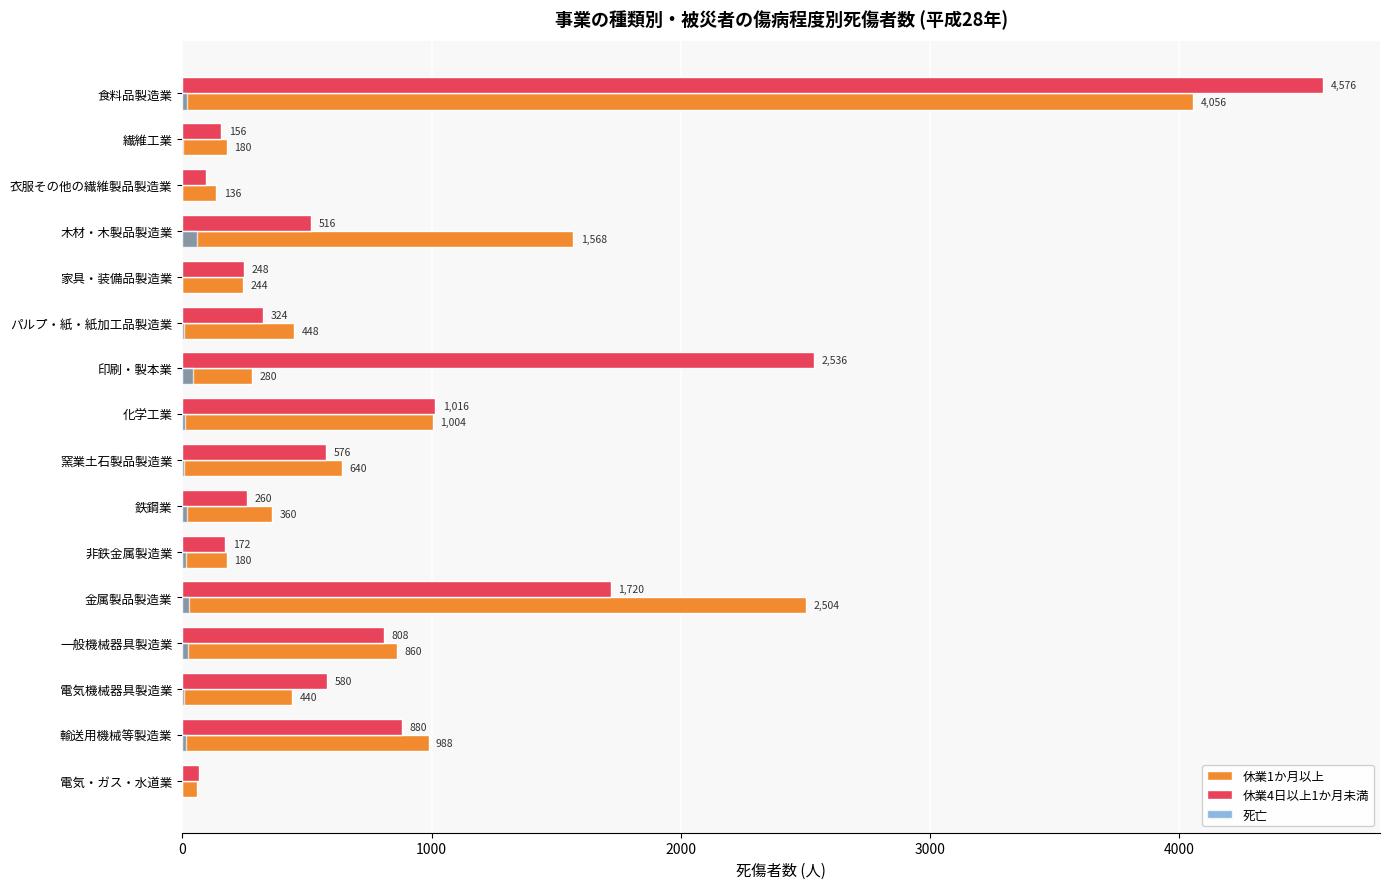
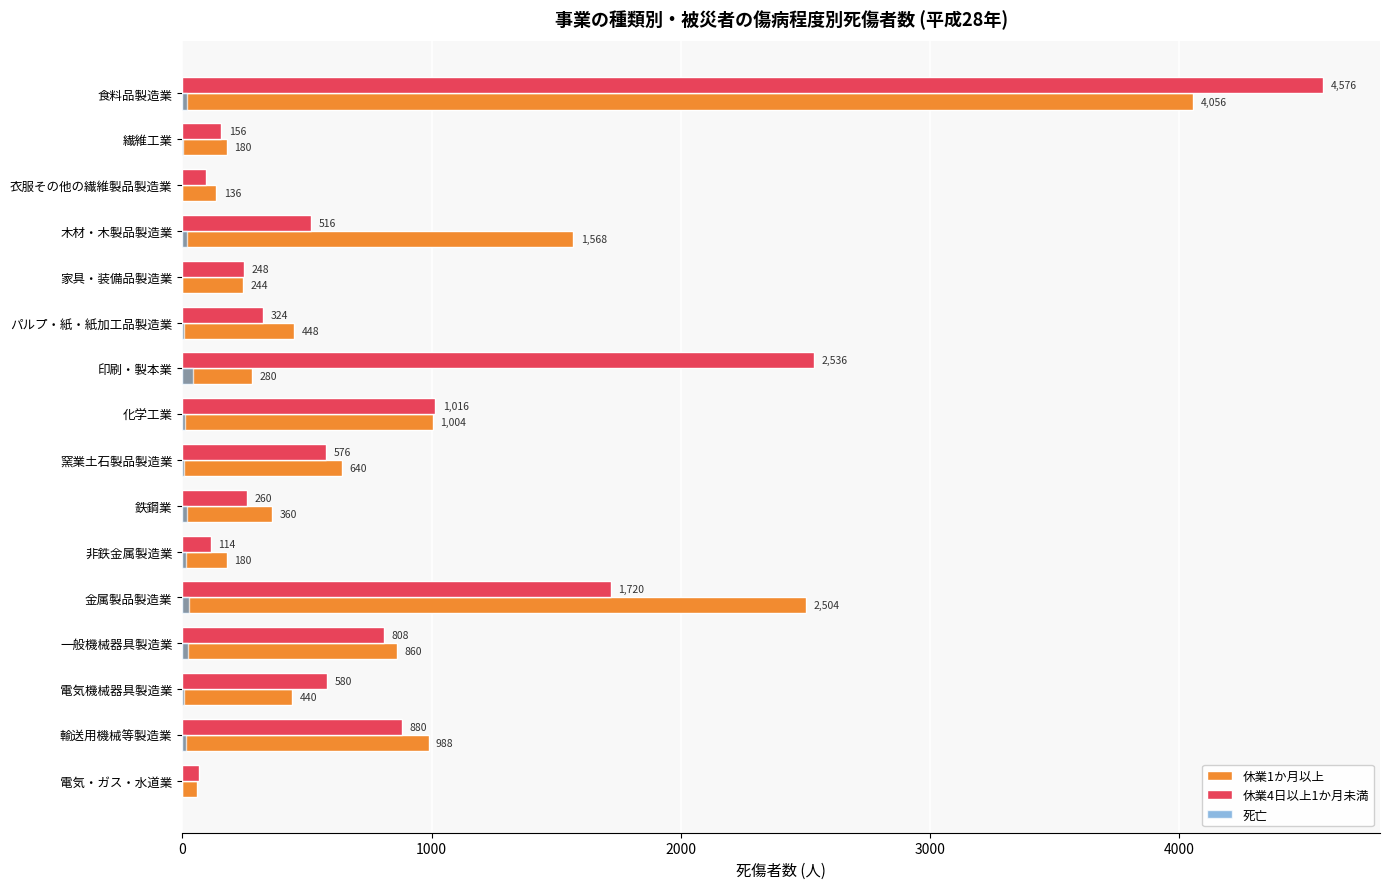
  {
    "休業1か月以上": {
      "食料品製造業": "4,056",
      "繊維工業": "180",
      "衣服その他の繊維製品製造業": "136",
      "木材・木製品製造業": "1,568",
      "家具・装備品製造業": "244",
      "パルプ・紙・紙加工品製造業": "448",
      "印刷・製本業": "280",
      "化学工業": "1,004",
      "窯業土石製品製造業": "640",
      "鉄鋼業": "360",
      "非鉄金属製造業": "180",
      "金属製品製造業": "2,504",
      "一般機械器具製造業": "860",
      "電気機械器具製造業": "440",
      "輸送用機械等製造業": "988"
    },
    "休業4日以上1か月未満": {
      "食料品製造業": "4,576",
      "繊維工業": "156",
      "木材・木製品製造業": "516",
      "家具・装備品製造業": "248",
      "パルプ・紙・紙加工品製造業": "324",
      "印刷・製本業": "2,536",
      "化学工業": "1,016",
      "窯業土石製品製造業": "576",
      "鉄鋼業": "260",
-     "非鉄金属製造業": "172",
+     "非鉄金属製造業": "114",
      "金属製品製造業": "1,720",
      "一般機械器具製造業": "808",
      "電気機械器具製造業": "580",
      "輸送用機械等製造業": "880"
    },
    "死亡": {
      "衣服その他の繊維製品製造業": "0",
-     "木材・木製品製造業": "60",
+     "木材・木製品製造業": "20",
      "家具・装備品製造業": "0",
      "電気・ガス・水道業": "0"
    }
  }
